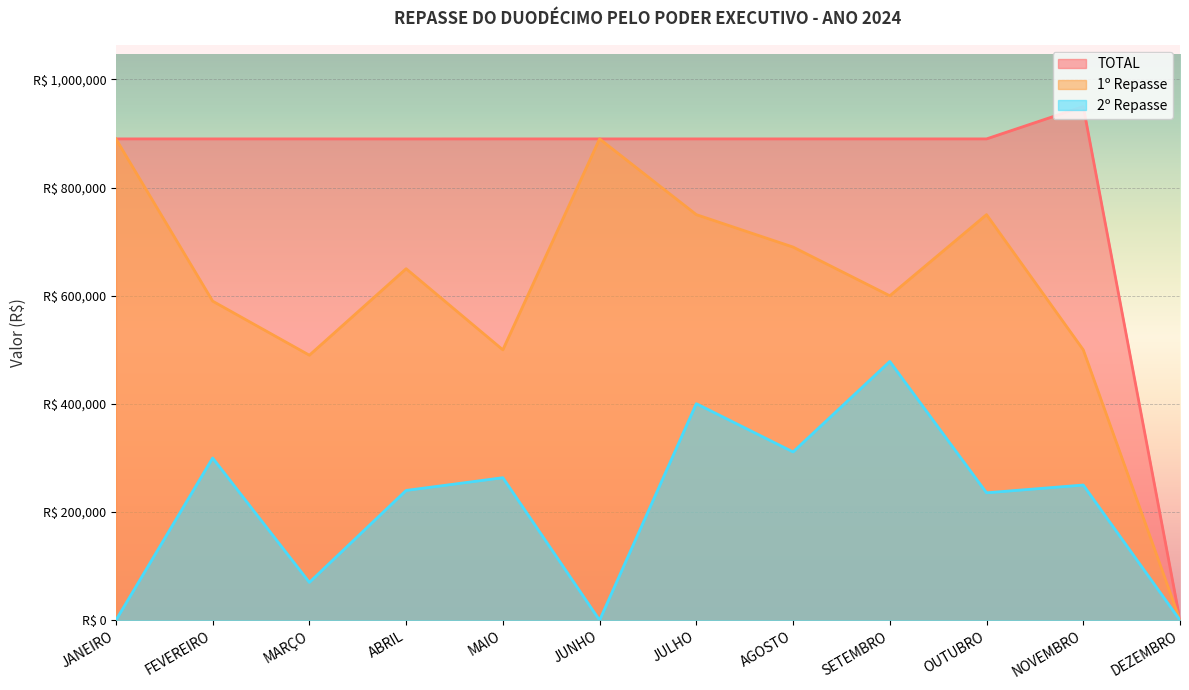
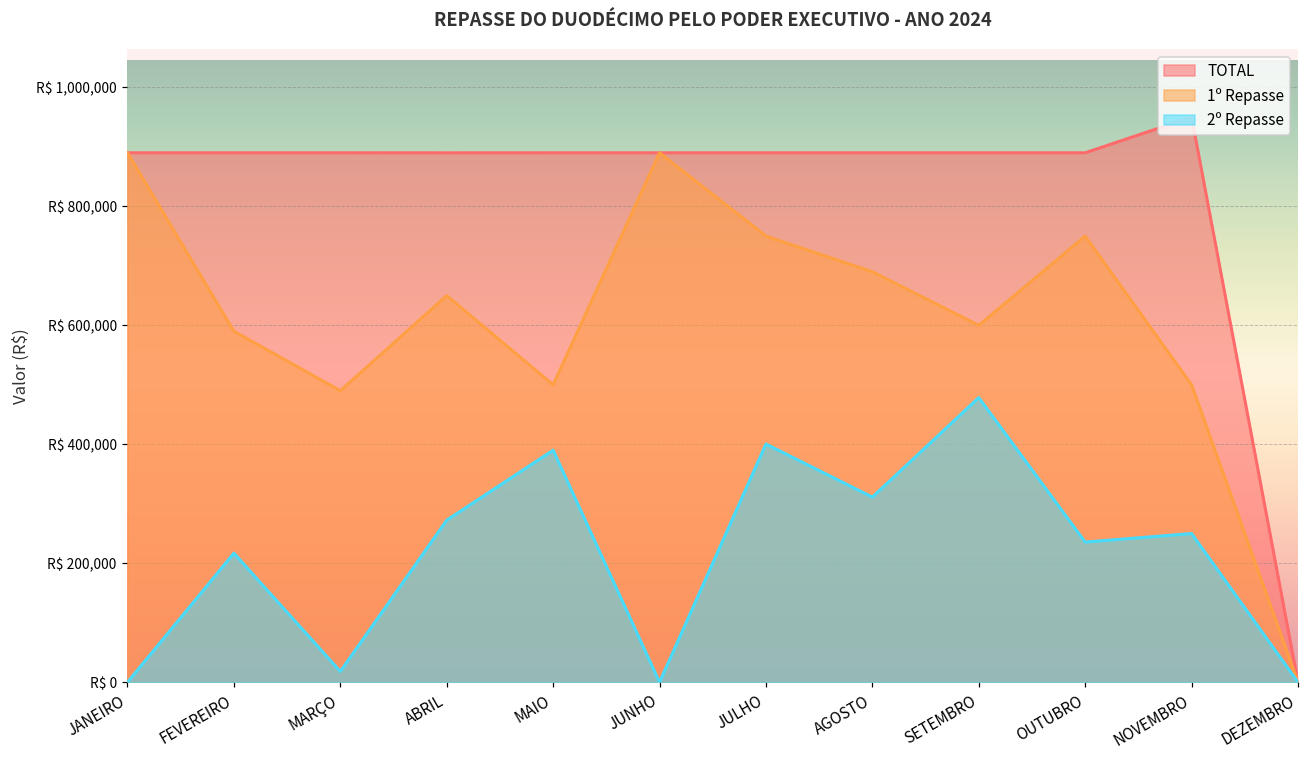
  {
    "2º Repasse": {
      "JANEIRO": "R$ 0",
-     "FEVEREIRO": "R$ 300,000",
-     "MARÇO": "R$ 70,000",
-     "ABRIL": "R$ 240,000",
-     "MAIO": "R$ 260,000",
+     "FEVEREIRO": "R$ 220,000",
+     "MARÇO": "R$ 20,000",
+     "ABRIL": "R$ 270,000",
+     "MAIO": "R$ 390,000",
      "JUNHO": "R$ 0",
      "JULHO": "R$ 400,000",
      "AGOSTO": "R$ 310,000",
      "SETEMBRO": "R$ 480,000",
      "OUTUBRO": "R$ 240,000",
      "NOVEMBRO": "R$ 250,000"
    }
  }
